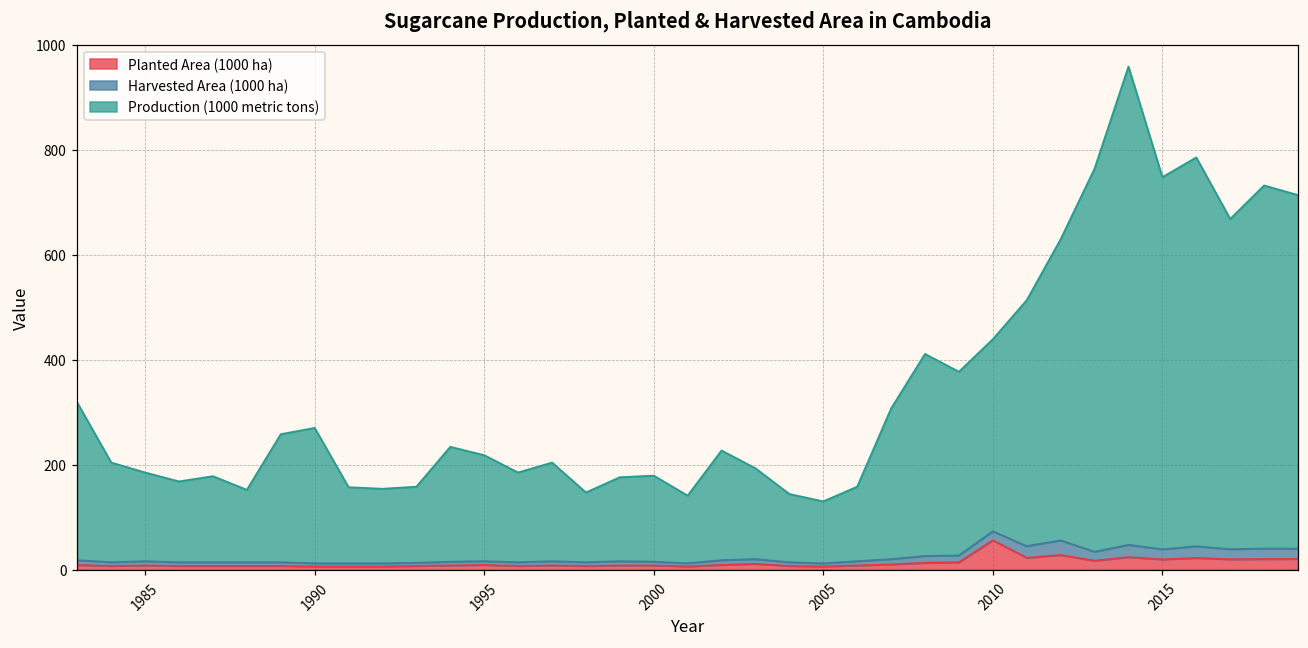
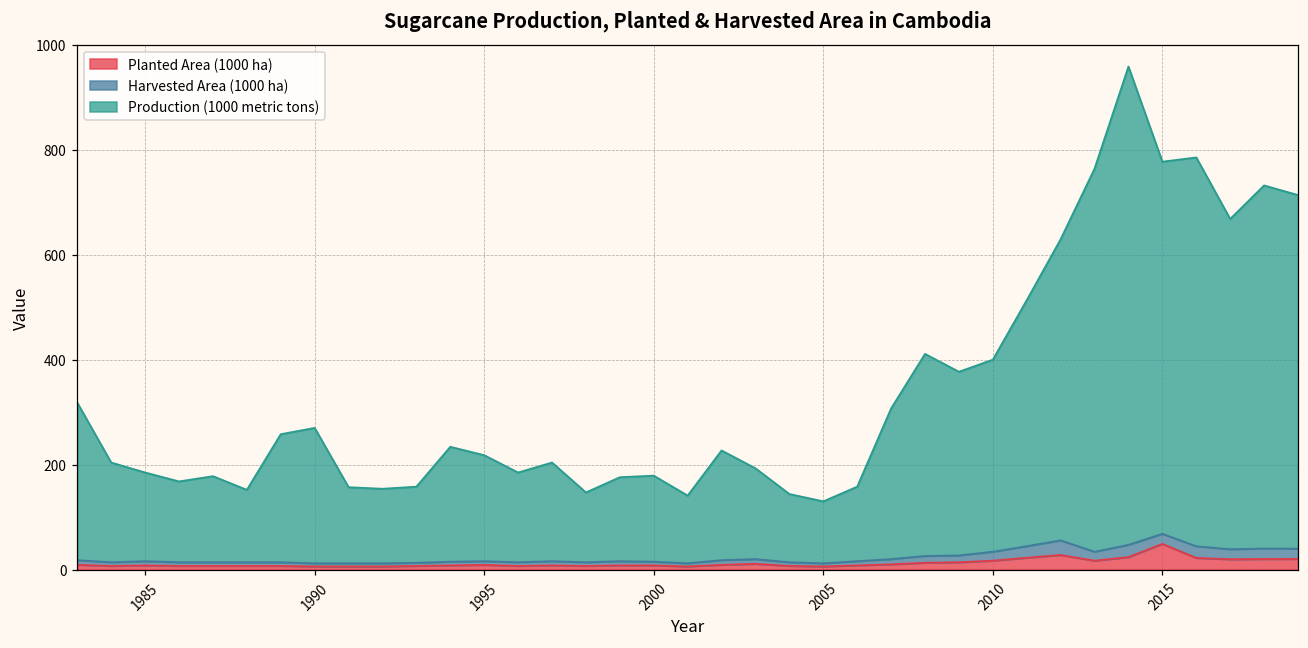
  {
    "Planted Area (1000 ha)": {
      "1985": 10,
      "1990": 10,
      "1995": 10,
      "2000": 10,
      "2005": 10,
-     "2010": 60,
-     "2015": 20
+     "2010": 20,
+     "2015": 50
    }
  }
